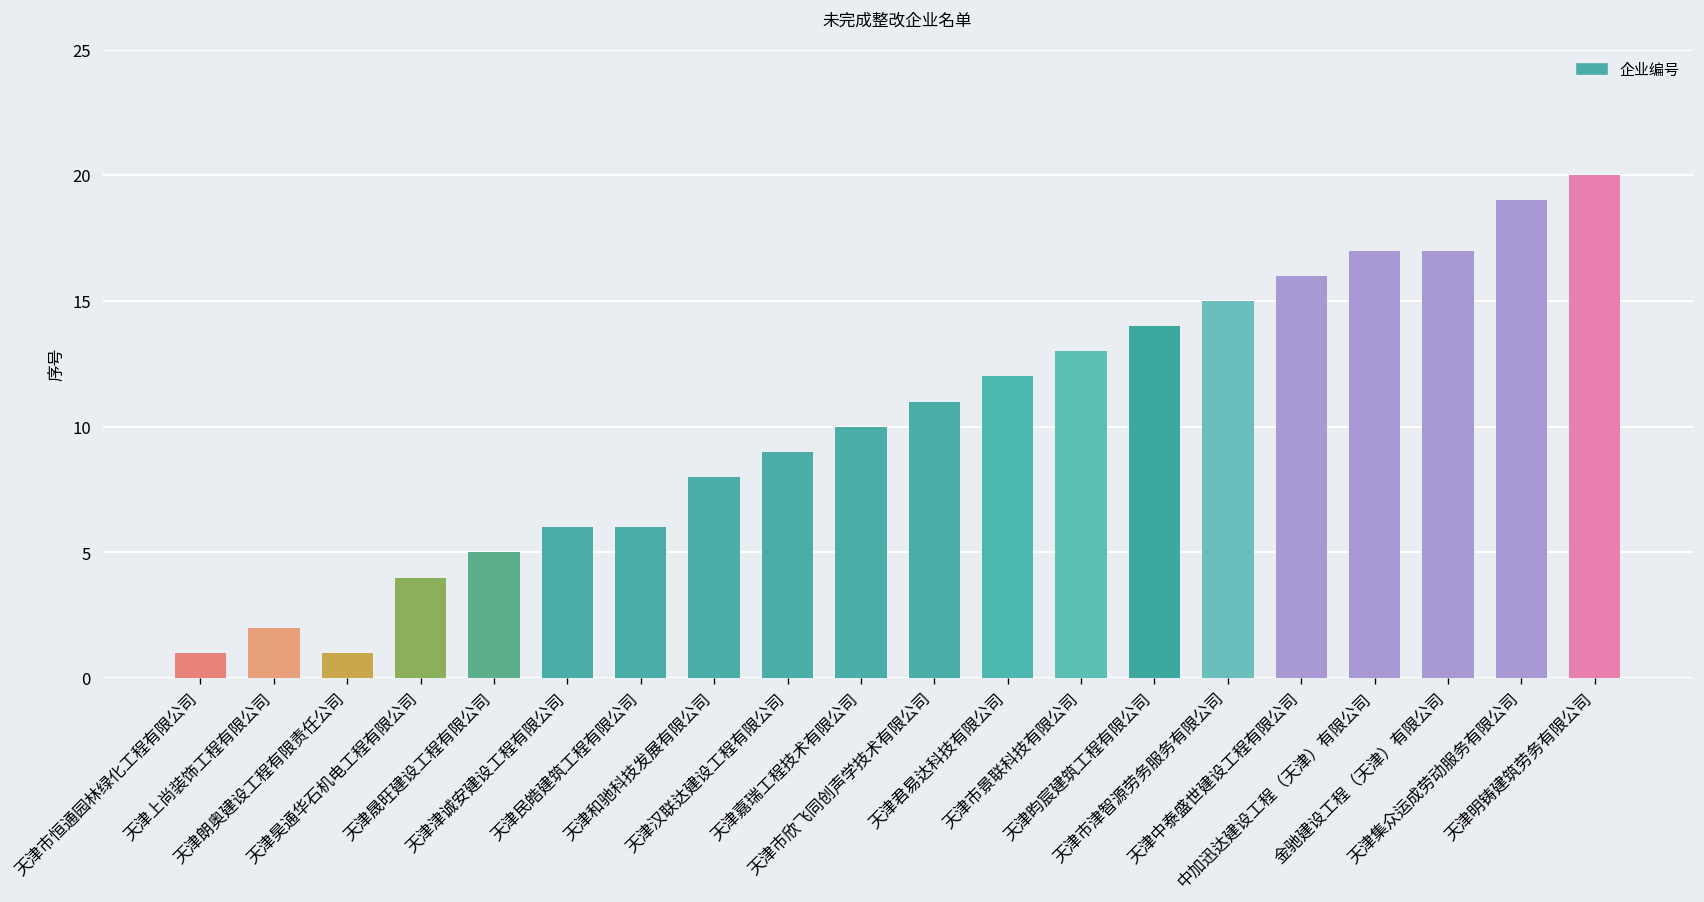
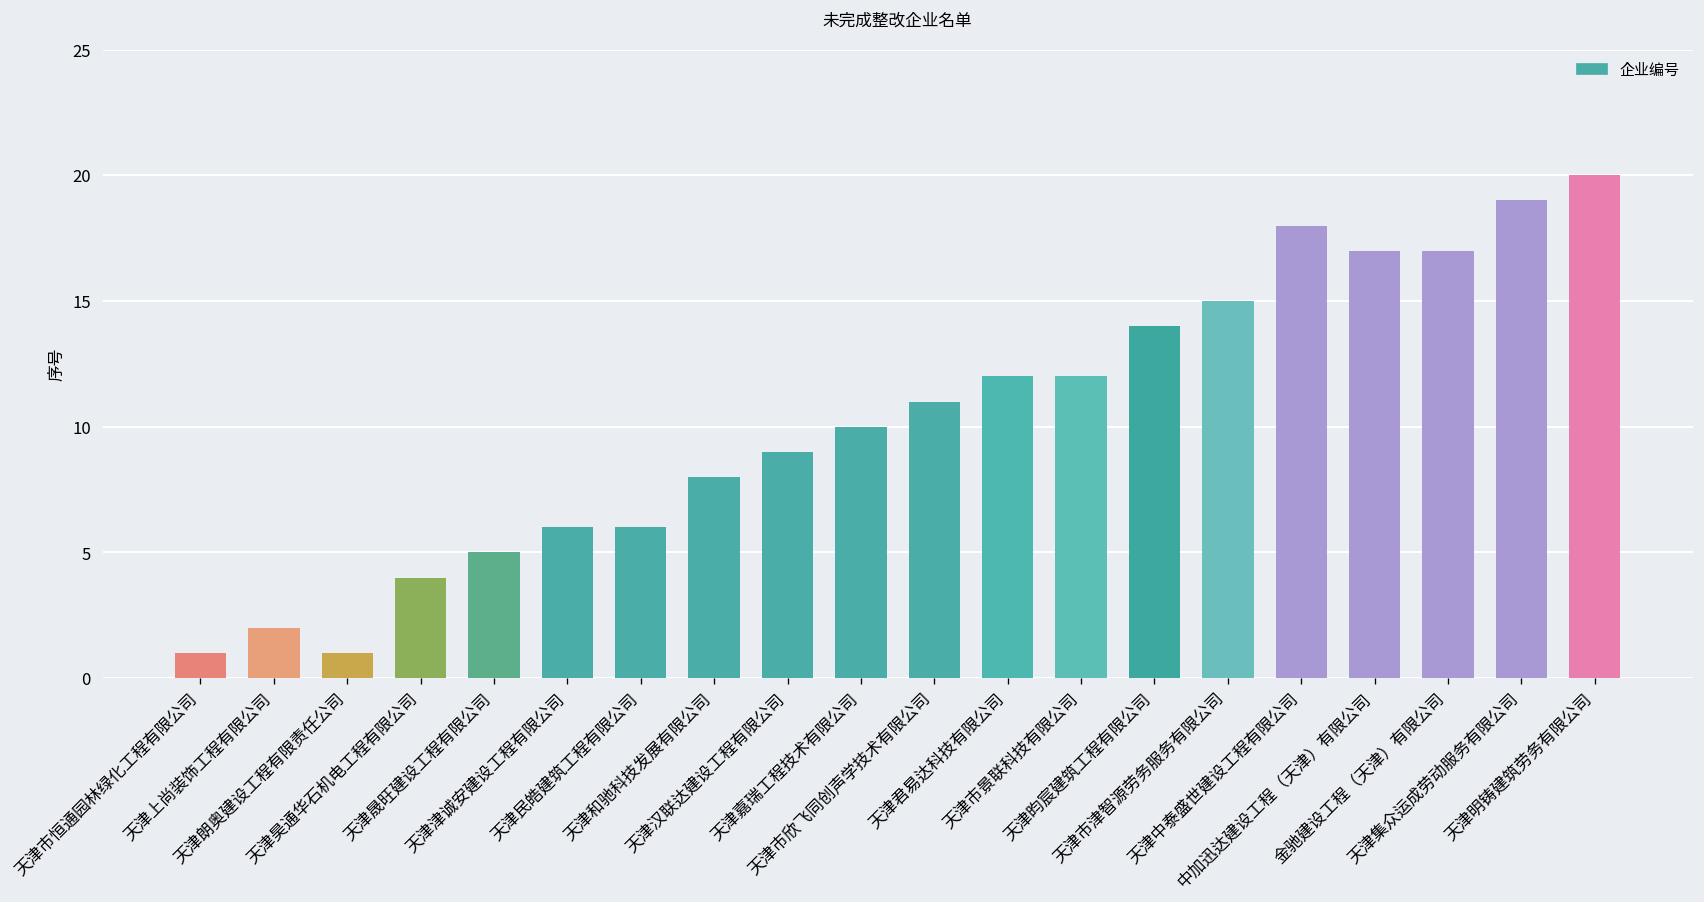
  {
    "天津市恒通园林绿化工程有限公司": 1,
    "天津上尚装饰工程有限公司": 2,
    "天津朗奥建设工程有限责任公司": 1,
    "天津昊通华石机电工程有限公司": 4,
    "天津晟旺建设工程有限公司": 5,
    "天津津诚安建设工程有限公司": 6,
    "天津民皓建筑工程有限公司": 6,
    "天津和驰科技发展有限公司": 8,
    "天津汉联达建设工程有限公司": 9,
    "天津嘉瑞工程技术有限公司": 10,
    "天津市欣飞同创声学技术有限公司": 11,
    "天津君易达科技有限公司": 12,
-   "天津市景联科技有限公司": 13,
+   "天津市景联科技有限公司": 12,
    "天津昀宸建筑工程有限公司": 14,
    "天津市津智源劳务服务有限公司": 15,
-   "天津中泰盛世建设工程有限公司": 16,
+   "天津中泰盛世建设工程有限公司": 18,
    "中加迅达建设工程（天津）有限公司": 17,
    "金驰建设工程（天津）有限公司": 17,
    "天津集众运成劳动服务有限公司": 19,
    "天津明铸建筑劳务有限公司": 20
  }
